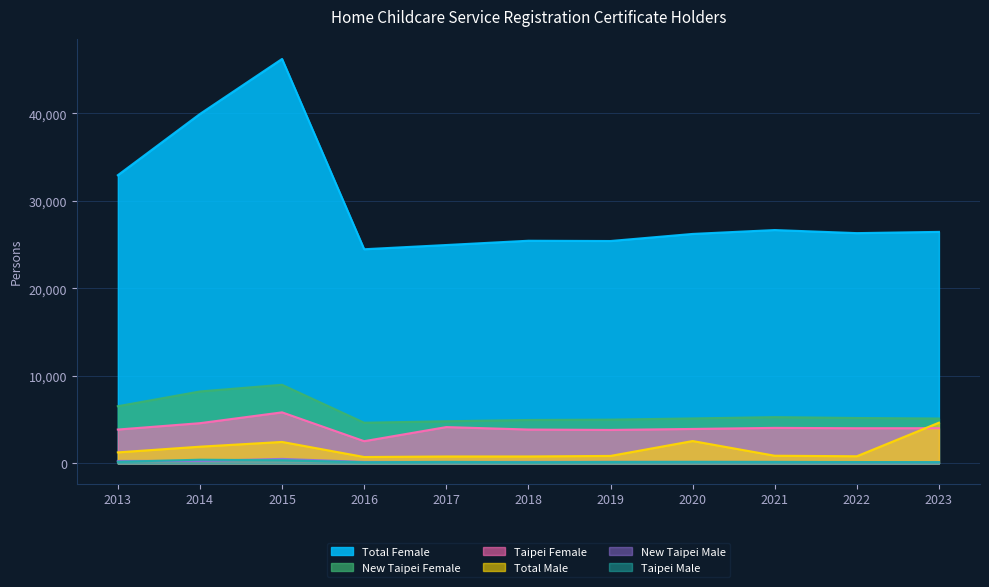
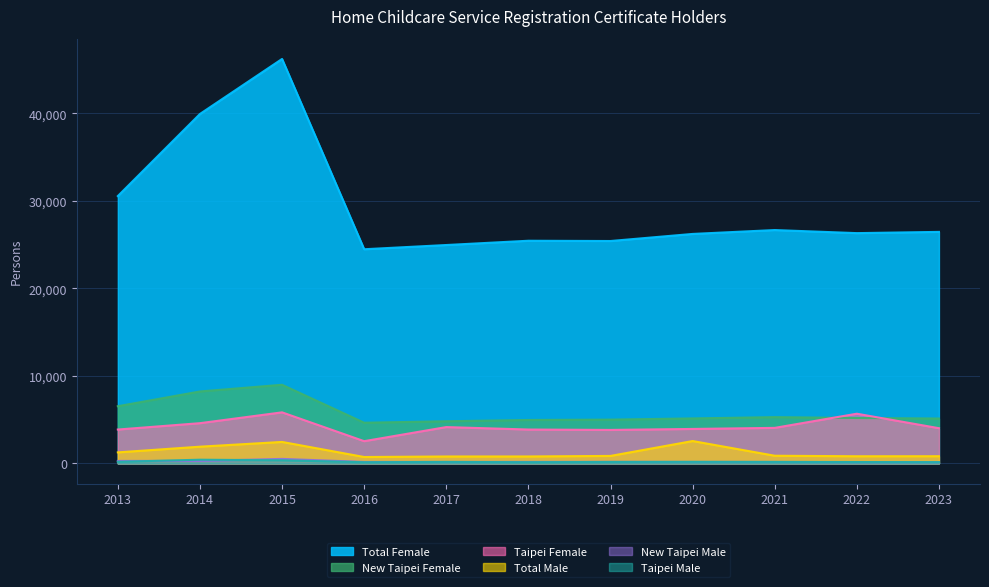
  {
    "Total Female": {
-     "2013": "33,000",
+     "2013": "31,000",
      "2014": "40,000",
      "2015": "46,000",
      "2016": "24,000",
      "2017": "25,000",
      "2018": "25,000",
      "2019": "25,000",
      "2020": "26,000",
      "2021": "27,000",
      "2022": "26,000",
      "2023": "26,000"
    },
    "New Taipei Female": {
      "2013": "7,000",
      "2014": "8,000",
      "2015": "9,000",
      "2016": "5,000",
      "2017": "5,000",
      "2018": "5,000",
      "2019": "5,000",
      "2020": "5,000",
      "2021": "5,000",
      "2022": "5,000",
      "2023": "5,000"
    },
    "Taipei Female": {
      "2013": "4,000",
      "2014": "5,000",
      "2015": "6,000",
      "2016": "3,000",
      "2017": "4,000",
      "2018": "4,000",
      "2019": "4,000",
      "2020": "4,000",
      "2021": "4,000",
-     "2022": "4,000",
+     "2022": "6,000",
      "2023": "4,000"
    },
    "Total Male": {
      "2013": "1,000",
      "2014": "2,000",
      "2015": "2,000",
      "2016": "1,000",
      "2017": "1,000",
      "2018": "1,000",
      "2019": "1,000",
      "2020": "3,000",
      "2021": "1,000",
      "2022": "1,000",
-     "2023": "5,000"
+     "2023": "1,000"
    }
  }
